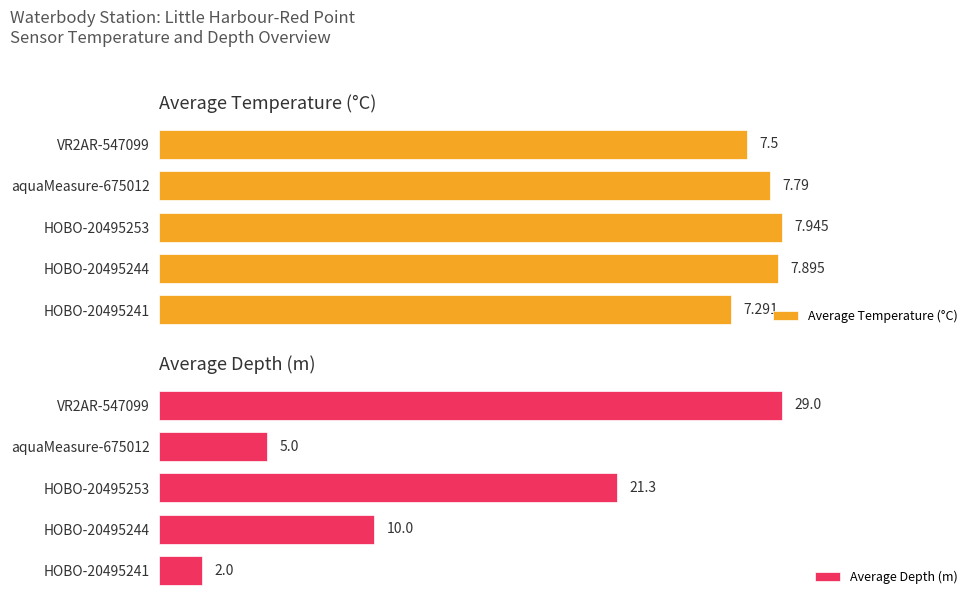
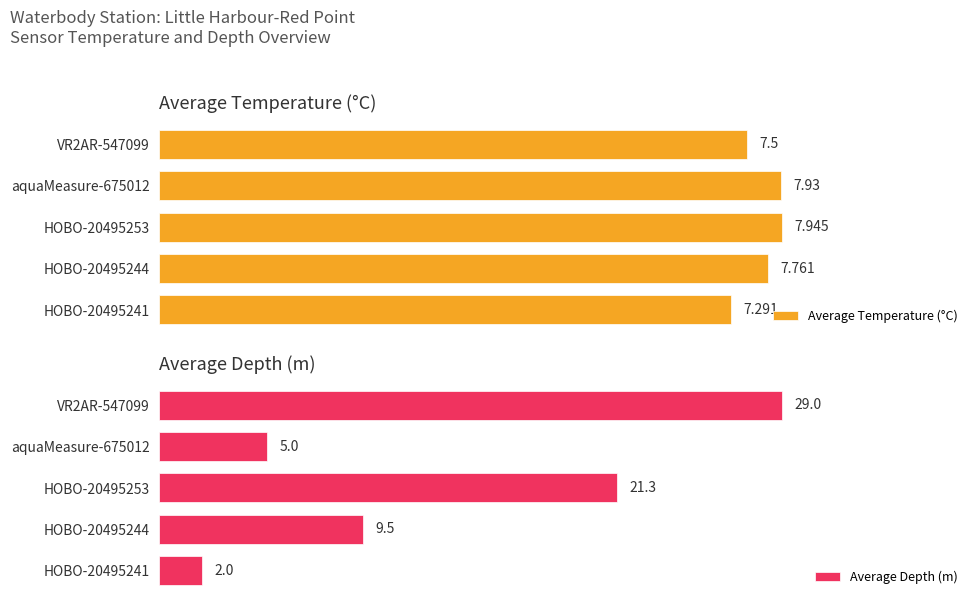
  {
    "Average Temperature (°C)": {
      "VR2AR-547099": 7.5,
-     "aquaMeasure-675012": 7.79,
+     "aquaMeasure-675012": 7.93,
      "HOBO-20495253": 7.945,
-     "HOBO-20495244": 7.895,
+     "HOBO-20495244": 7.761,
      "HOBO-20495241": 7.291
    },
    "Average Depth (m)": {
      "VR2AR-547099": 29.0,
      "aquaMeasure-675012": 5.0,
      "HOBO-20495253": 21.3,
-     "HOBO-20495244": 10.0,
+     "HOBO-20495244": 9.5,
      "HOBO-20495241": 2.0
    }
  }
